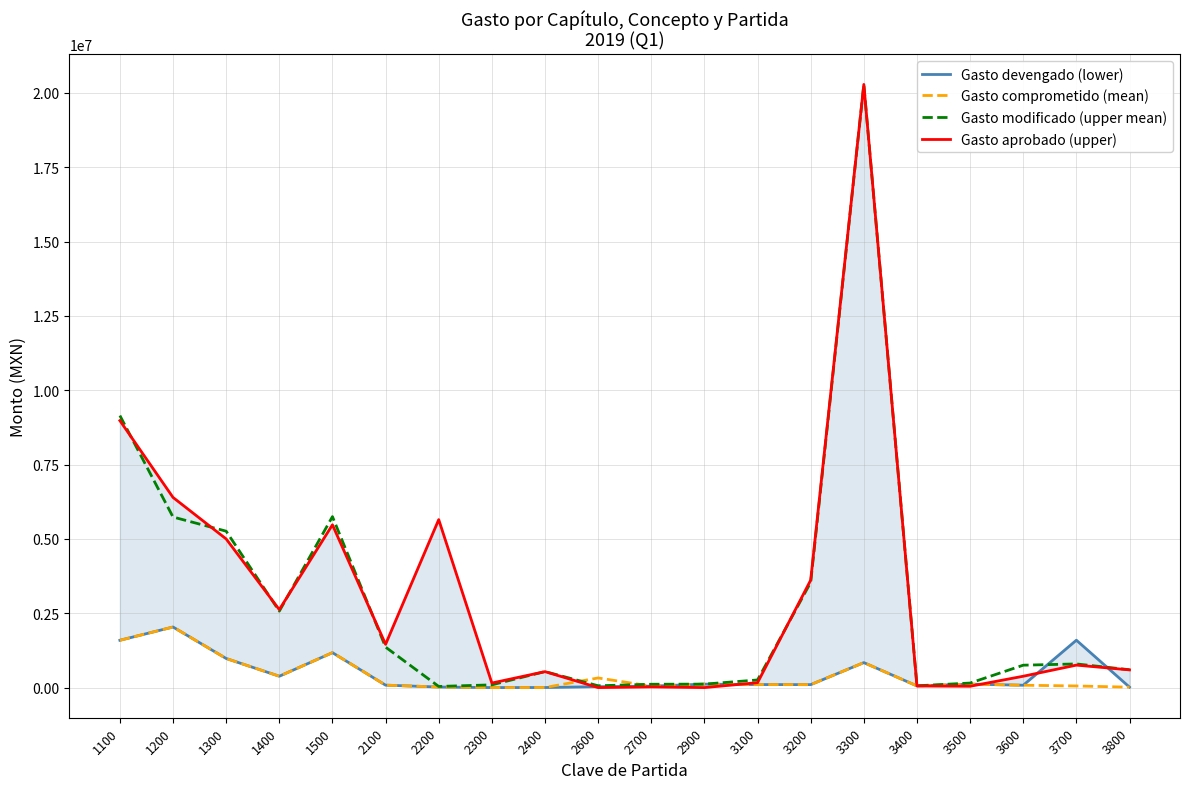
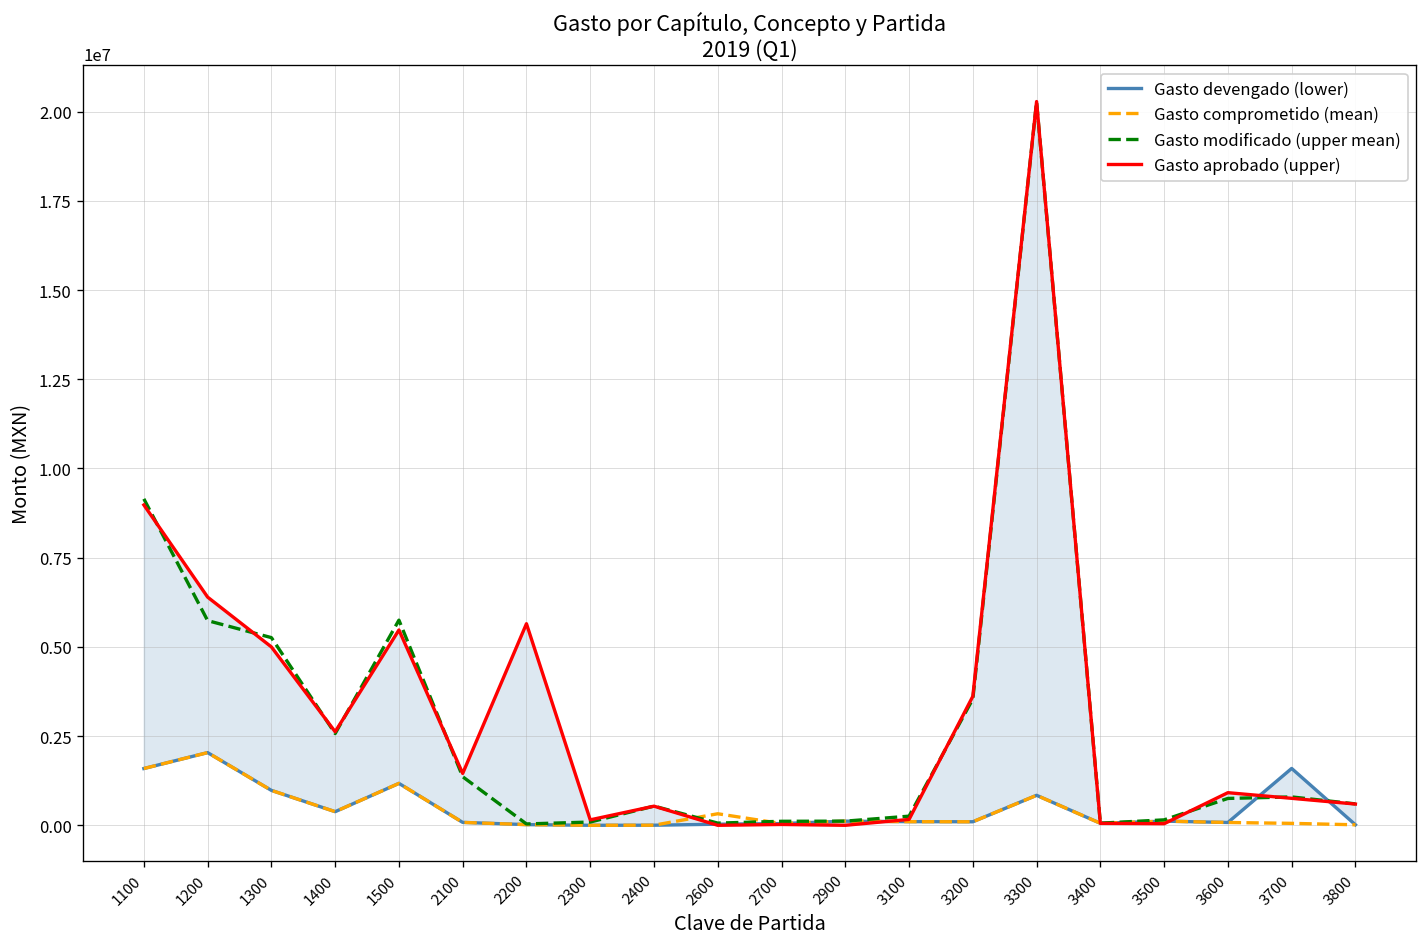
  {
    "Gasto comprometido (mean)": {
      "2600": 300000,
      "3700": 100000
    },
    "Gasto modificado (upper mean)": {
      "1100": 9100000,
      "1200": 5700000,
      "1300": 5300000,
      "1500": 5700000,
      "2100": 1400000,
      "3100": 300000,
      "3600": 800000
    },
    "Gasto aprobado (upper)": {
      "2900": 0,
-     "3600": 400000
+     "3600": 900000
    }
  }
